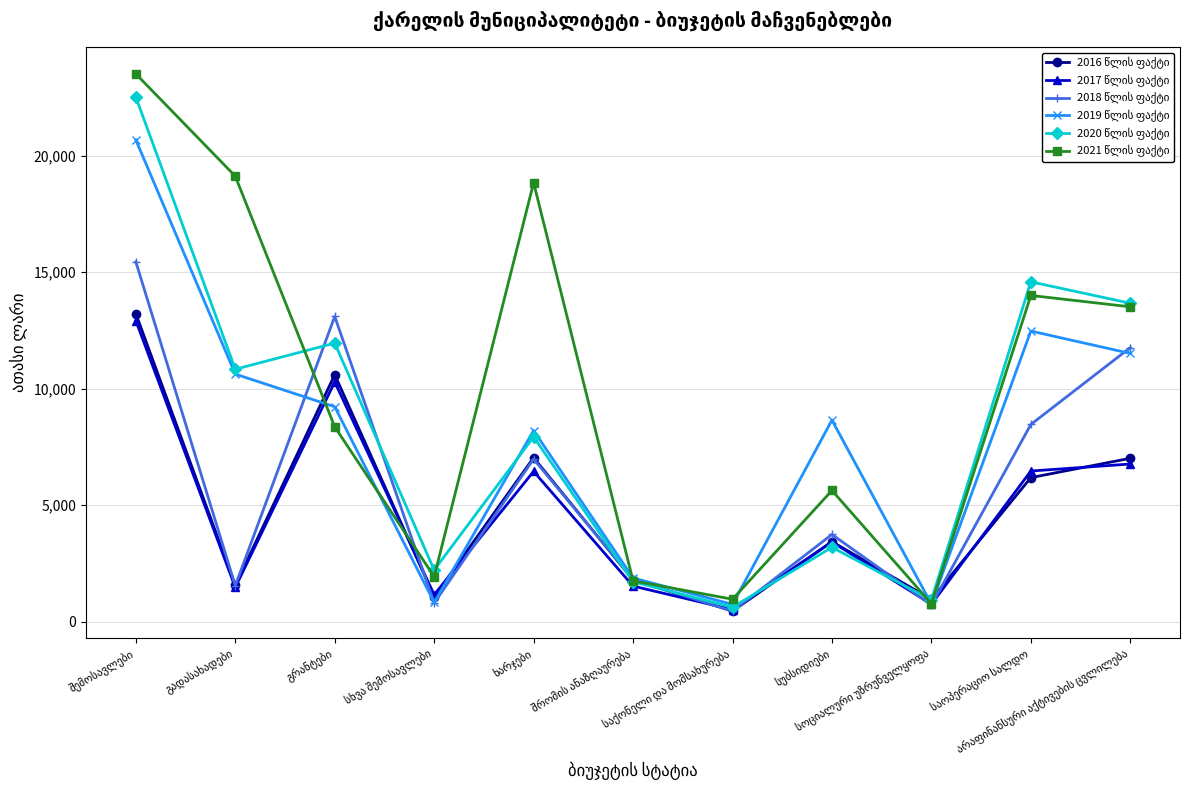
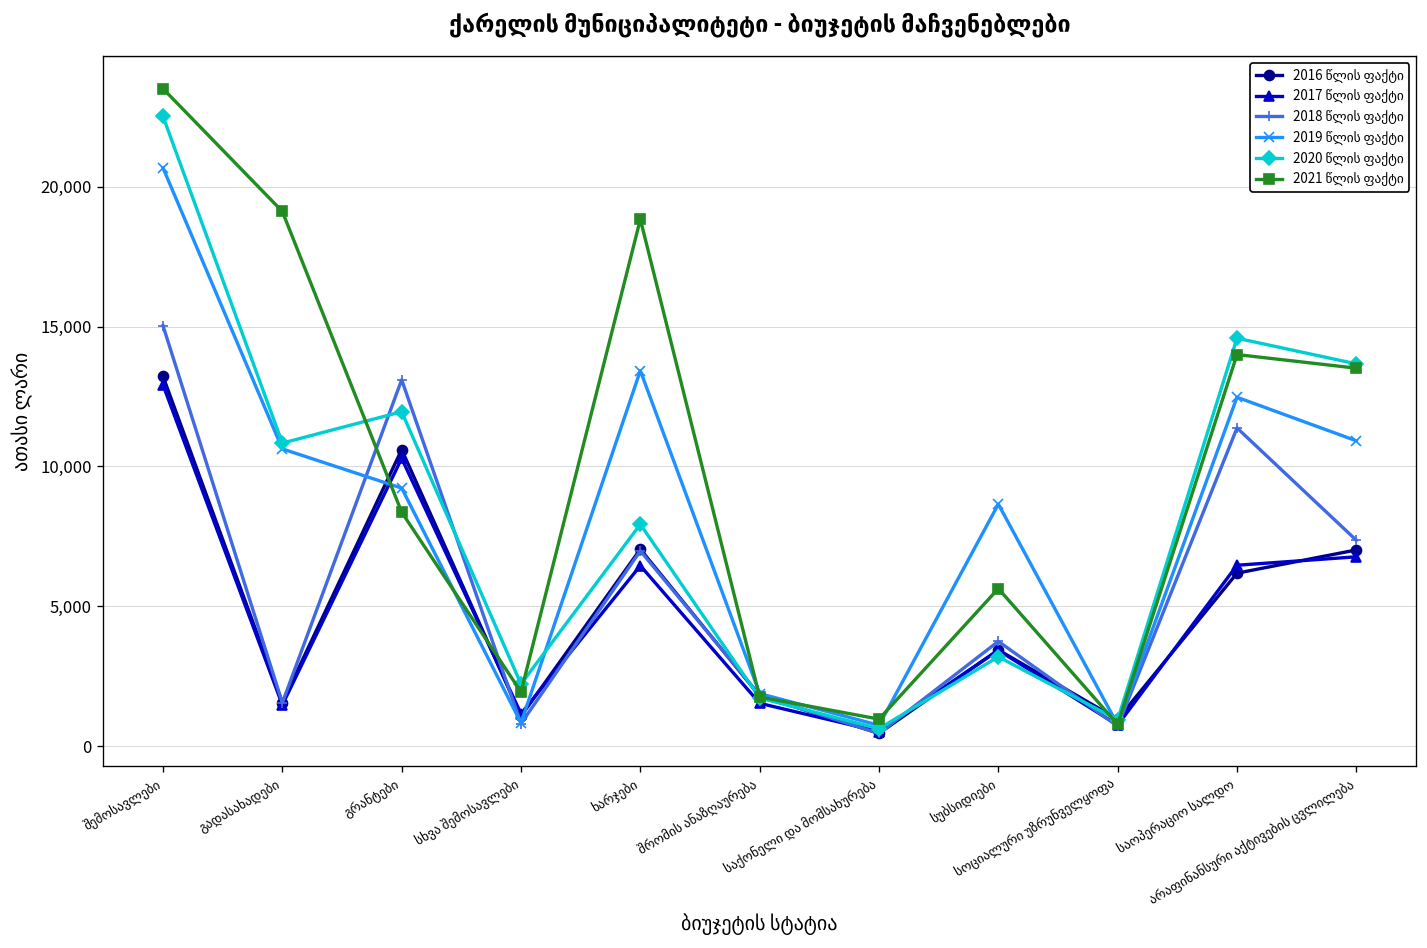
  {
    "2016 წლის ფაქტი": {
      "შემოსავლები": "13,200",
      "გრანტები": "10,600",
      "საოპერაციო სალდო": "6,200",
      "არაფინანსური აქტივების ცვლილება": "7,000"
    },
    "2017 წლის ფაქტი": {
      "შემოსავლები": "12,900",
      "გრანტები": "10,300",
      "ხარჯები": "6,500",
      "შრომის ანაზღაურება": "1,500",
      "საოპერაციო სალდო": "6,500",
      "არაფინანსური აქტივების ცვლილება": "6,800"
    },
    "2018 წლის ფაქტი": {
-     "შემოსავლები": "15,400",
+     "შემოსავლები": "15,000",
      "გრანტები": "13,100",
      "სუბსიდიები": "3,700",
-     "საოპერაციო სალდო": "8,500",
-     "არაფინანსური აქტივების ცვლილება": "11,800"
+     "საოპერაციო სალდო": "11,400",
+     "არაფინანსური აქტივების ცვლილება": "7,400"
    },
    "2019 წლის ფაქტი": {
      "შემოსავლები": "20,700",
      "გადასახადები": "10,600",
      "გრანტები": "9,200",
-     "ხარჯები": "8,200",
+     "ხარჯები": "13,400",
      "საქონელი და მომსახურება": "700",
      "სუბსიდიები": "8,700",
      "საოპერაციო სალდო": "12,500",
-     "არაფინანსური აქტივების ცვლილება": "11,500"
+     "არაფინანსური აქტივების ცვლილება": "10,900"
    },
    "2020 წლის ფაქტი": {
      "შემოსავლები": "22,500",
      "გადასახადები": "10,800",
      "გრანტები": "12,000",
      "სხვა შემოსავლები": "2,200",
      "ხარჯები": "7,900",
      "სუბსიდიები": "3,200",
      "საოპერაციო სალდო": "14,600",
      "არაფინანსური აქტივების ცვლილება": "13,700"
    },
    "2021 წლის ფაქტი": {
      "შემოსავლები": "23,500",
      "გადასახადები": "19,100",
      "გრანტები": "8,400",
      "სხვა შემოსავლები": "1,900",
      "ხარჯები": "18,800",
      "საქონელი და მომსახურება": "1,000",
      "სუბსიდიები": "5,600",
      "საოპერაციო სალდო": "14,000",
      "არაფინანსური აქტივების ცვლილება": "13,500"
    }
  }
